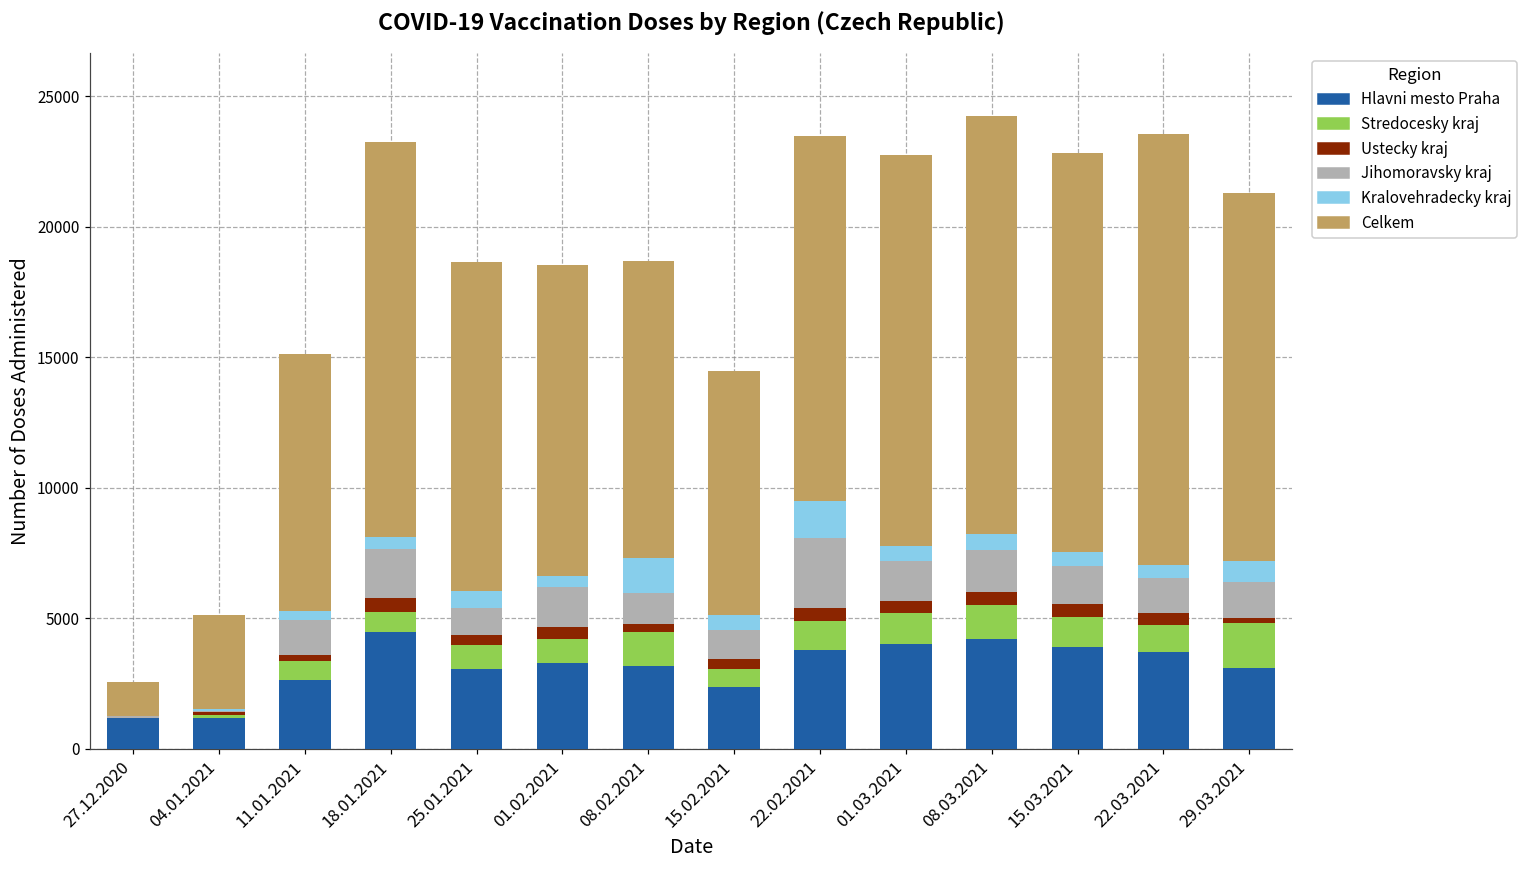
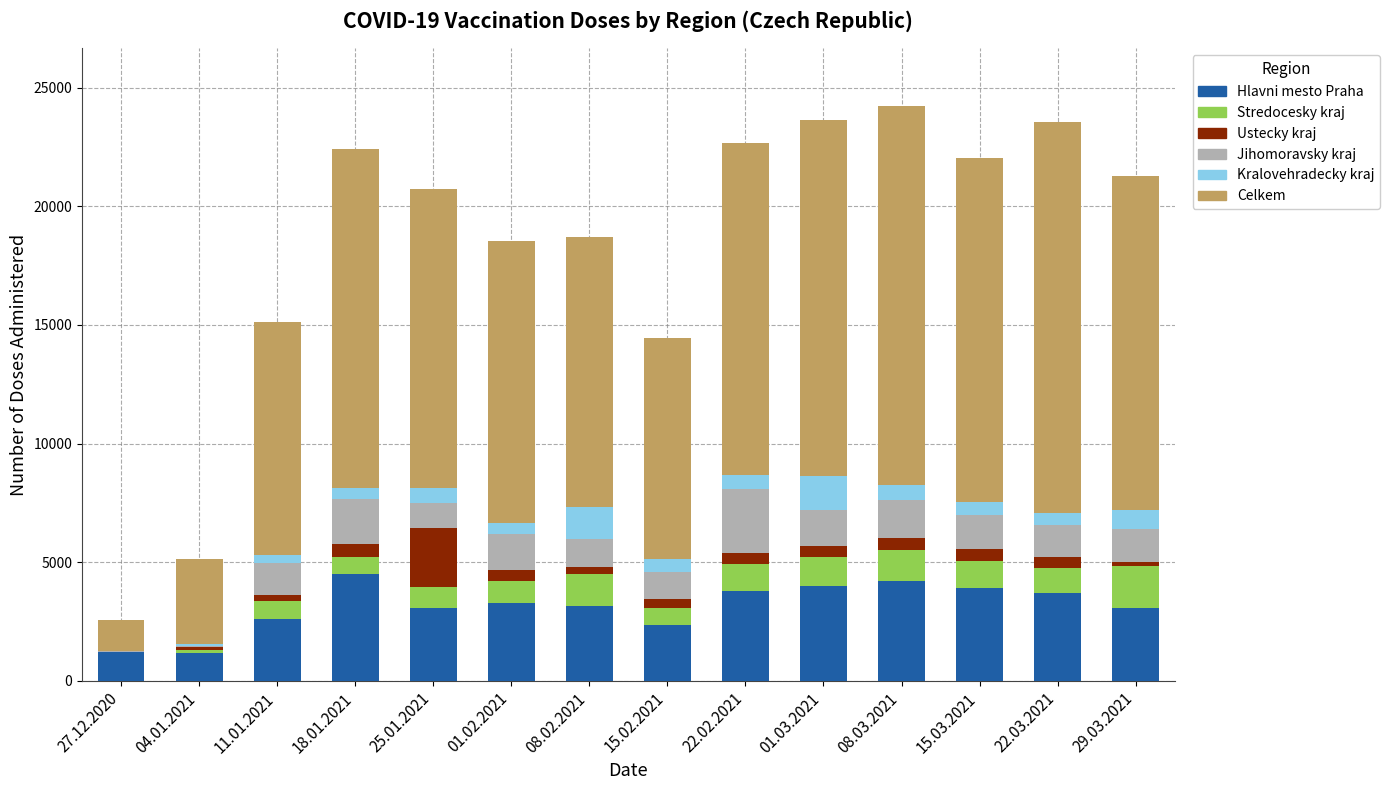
  {
    "Hlavni mesto Praha": {
      "27.12.2020": 1200,
      "04.01.2021": 1200,
      "11.01.2021": 2600,
      "18.01.2021": 4500,
      "25.01.2021": 3000,
      "01.02.2021": 3300,
      "08.02.2021": 3200,
      "15.02.2021": 2400,
      "22.02.2021": 3800,
      "01.03.2021": 4000,
      "08.03.2021": 4200,
      "15.03.2021": 3900,
      "22.03.2021": 3700,
      "29.03.2021": 3100
    },
    "Stredocesky kraj": {
      "04.01.2021": 100,
      "11.01.2021": 700,
      "18.01.2021": 700,
      "25.01.2021": 900,
      "01.02.2021": 900,
      "08.02.2021": 1300,
      "15.02.2021": 700,
      "22.02.2021": 1100,
      "01.03.2021": 1200,
      "08.03.2021": 1300,
      "15.03.2021": 1200,
      "22.03.2021": 1100,
      "29.03.2021": 1700
    },
    "Ustecky kraj": {
      "11.01.2021": 200,
      "18.01.2021": 500,
-     "25.01.2021": 400,
+     "25.01.2021": 2500,
      "01.02.2021": 500,
      "08.02.2021": 300,
      "15.02.2021": 400,
      "22.02.2021": 500,
      "01.03.2021": 500,
      "08.03.2021": 500,
      "15.03.2021": 500,
      "22.03.2021": 500,
      "29.03.2021": 200
    },
    "Jihomoravsky kraj": {
      "11.01.2021": 1400,
      "18.01.2021": 1900,
      "25.01.2021": 1000,
      "01.02.2021": 1500,
      "08.02.2021": 1200,
      "15.02.2021": 1100,
      "22.02.2021": 2700,
      "01.03.2021": 1500,
      "08.03.2021": 1600,
      "15.03.2021": 1500,
      "22.03.2021": 1400,
      "29.03.2021": 1400
    },
    "Kralovehradecky kraj": {
      "27.12.2020": 0,
      "11.01.2021": 300,
      "18.01.2021": 500,
      "25.01.2021": 700,
      "01.02.2021": 400,
      "08.02.2021": 1300,
      "15.02.2021": 600,
-     "22.02.2021": 1400,
-     "01.03.2021": 600,
+     "22.02.2021": 600,
+     "01.03.2021": 1500,
      "08.03.2021": 600,
      "15.03.2021": 600,
      "22.03.2021": 500,
      "29.03.2021": 800
    },
    "Celkem": {
      "27.12.2020": 1300,
      "04.01.2021": 3600,
      "11.01.2021": 9800,
-     "18.01.2021": 15100,
+     "18.01.2021": 14300,
      "25.01.2021": 12600,
      "01.02.2021": 11900,
      "08.02.2021": 11400,
      "15.02.2021": 9300,
      "22.02.2021": 14000,
      "01.03.2021": 15000,
      "08.03.2021": 16000,
-     "15.03.2021": 15300,
+     "15.03.2021": 14500,
      "22.03.2021": 16500,
      "29.03.2021": 14100
    }
  }
